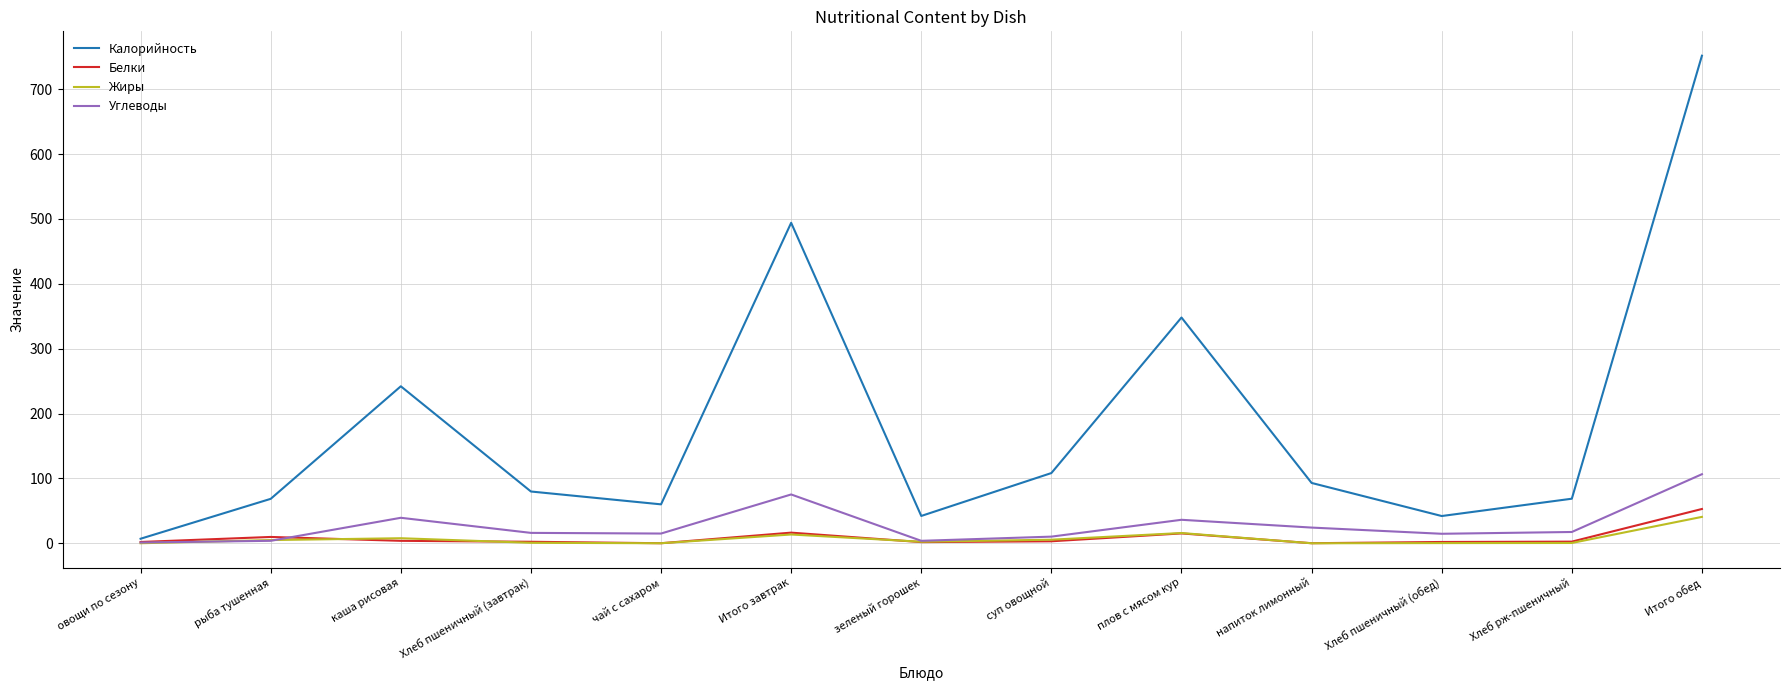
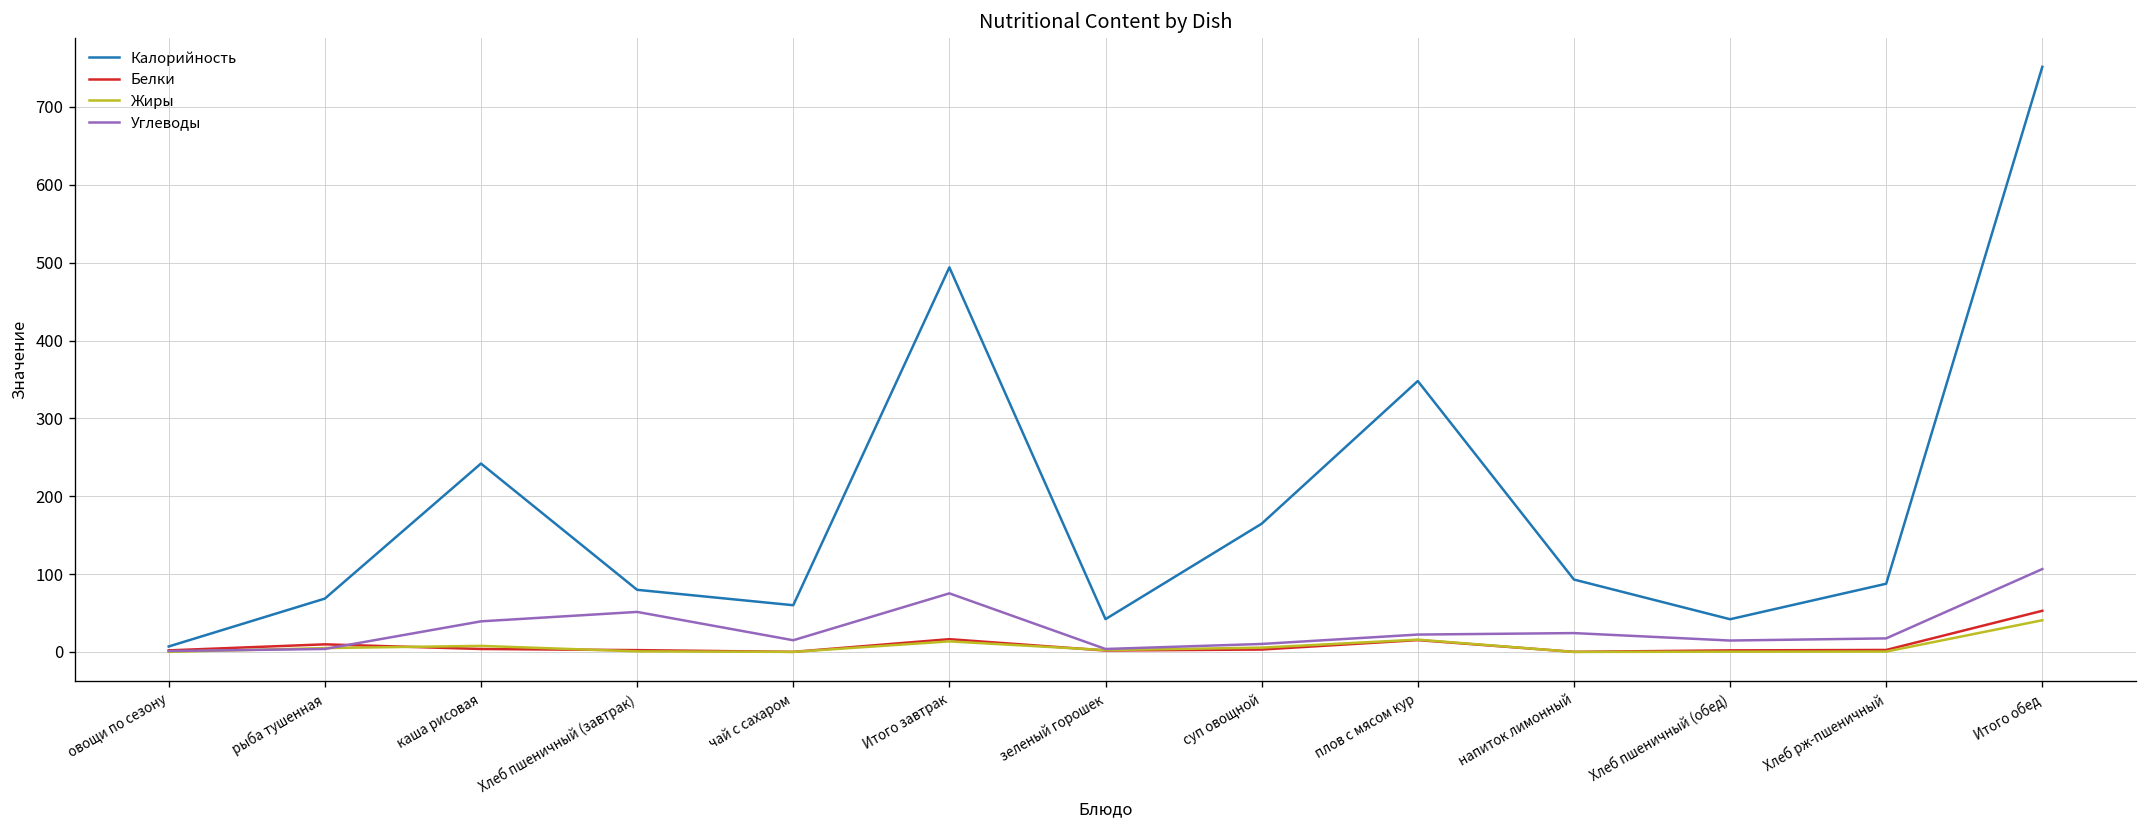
  {
    "Калорийность": {
      "овощи по сезону": 10,
      "рыба тушенная": 70,
      "каша рисовая": 240,
      "Хлеб пшеничный (завтрак)": 80,
      "чай с сахаром": 60,
      "Итого завтрак": 490,
      "зеленый горошек": 40,
-     "суп овощной": 110,
+     "суп овощной": 160,
      "плов с мясом кур": 350,
      "напиток лимонный": 90,
      "Хлеб пшеничный (обед)": 40,
-     "Хлеб рж-пшеничный": 70,
+     "Хлеб рж-пшеничный": 90,
      "Итого обед": 750
    },
    "Белки": {
      "рыба тушенная": 10,
      "каша рисовая": 0,
      "Итого обед": 50
    },
    "Жиры": {
      "каша рисовая": 10,
      "Итого обед": 40
    },
    "Углеводы": {
      "каша рисовая": 40,
-     "Хлеб пшеничный (завтрак)": 20,
+     "Хлеб пшеничный (завтрак)": 50,
      "чай с сахаром": 20,
      "Итого завтрак": 80,
      "суп овощной": 10,
-     "плов с мясом кур": 40,
+     "плов с мясом кур": 20,
      "напиток лимонный": 20,
      "Хлеб пшеничный (обед)": 10,
      "Хлеб рж-пшеничный": 20,
      "Итого обед": 110
    }
  }
